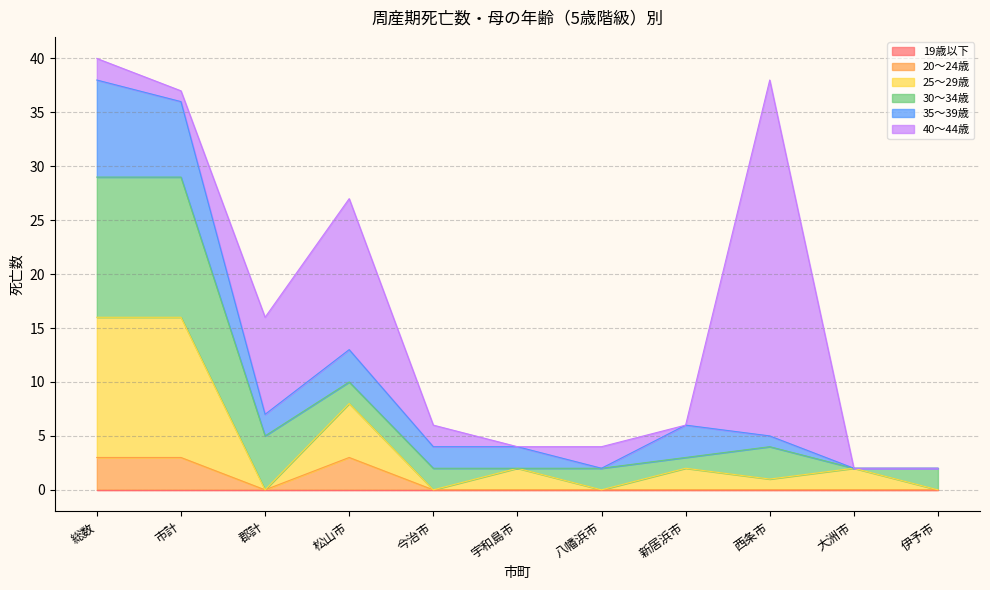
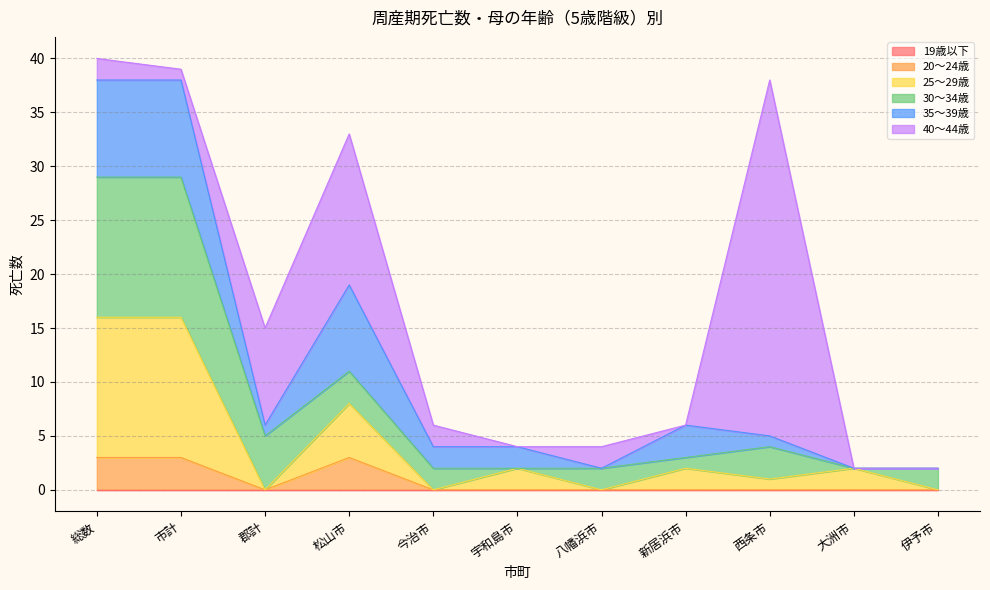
  {
    "19歳以下": {
      "総数": 0,
      "市計": 0,
      "松山市": 0
    },
    "30～34歳": {
      "総数": 13,
      "市計": 13,
      "郡計": 5,
-     "松山市": 2,
+     "松山市": 3,
      "今治市": 2,
      "新居浜市": 1,
      "西条市": 3
    },
    "35～39歳": {
      "総数": 9,
-     "市計": 7,
-     "郡計": 2,
-     "松山市": 3,
+     "市計": 9,
+     "郡計": 1,
+     "松山市": 8,
      "今治市": 2,
      "西条市": 1
    },
    "40～44歳": {
      "総数": 2,
      "市計": 1,
      "郡計": 9,
      "松山市": 14,
      "今治市": 2,
      "八幡浜市": 2,
      "西条市": 33
    }
  }
